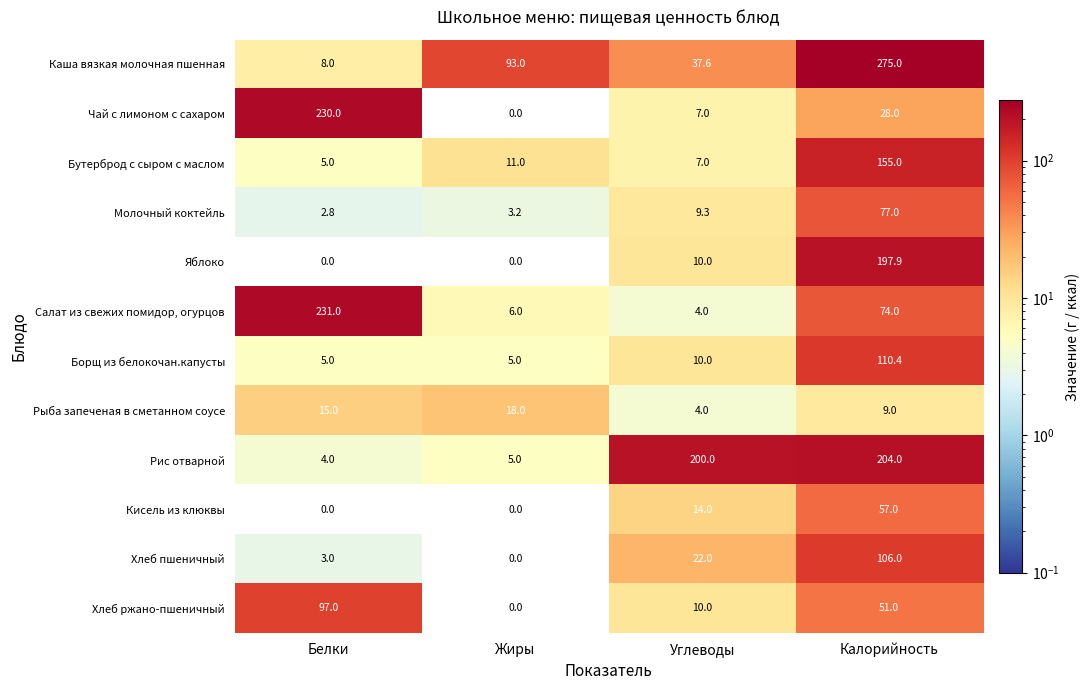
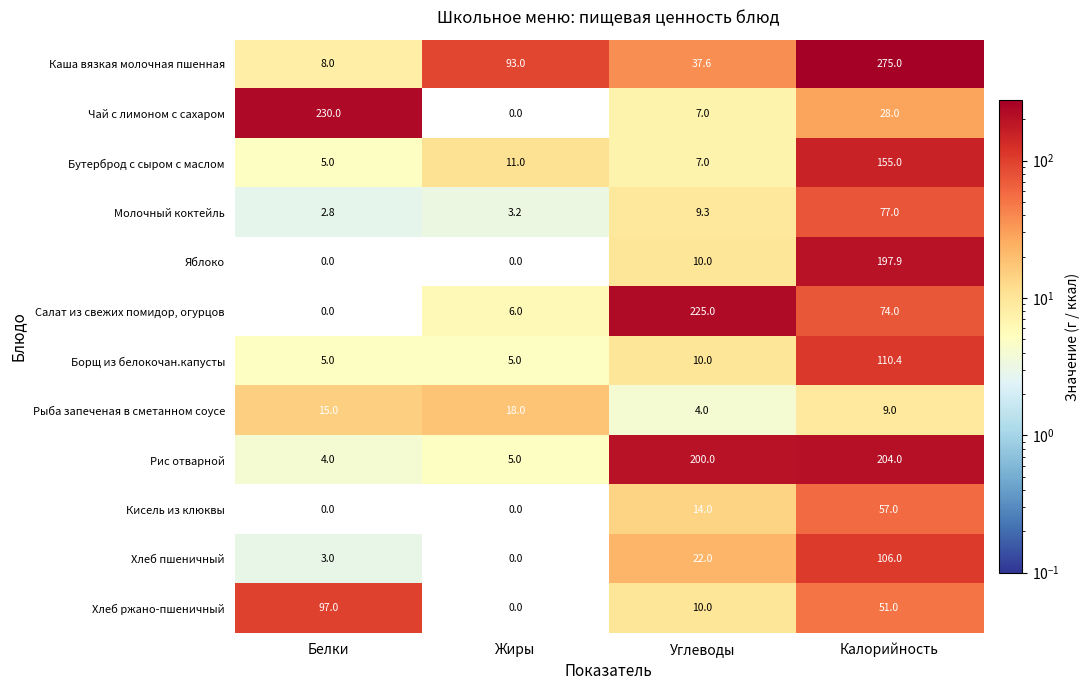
  {
    "Каша вязкая молочная пшенная": {
      "Белки": 8.0,
      "Жиры": 93.0,
      "Углеводы": 37.6,
      "Калорийность": 275.0
    },
    "Чай с лимоном с сахаром": {
      "Белки": 230.0,
      "Жиры": 0.0,
      "Углеводы": 7.0,
      "Калорийность": 28.0
    },
    "Бутерброд с сыром с маслом": {
      "Белки": 5.0,
      "Жиры": 11.0,
      "Углеводы": 7.0,
      "Калорийность": 155.0
    },
    "Молочный коктейль": {
      "Белки": 2.8,
      "Жиры": 3.2,
      "Углеводы": 9.3,
      "Калорийность": 77.0
    },
    "Яблоко": {
      "Белки": 0.0,
      "Жиры": 0.0,
      "Углеводы": 10.0,
      "Калорийность": 197.9
    },
    "Салат из свежих помидор, огурцов": {
-     "Белки": 231.0,
+     "Белки": 0.0,
      "Жиры": 6.0,
-     "Углеводы": 4.0,
+     "Углеводы": 225.0,
      "Калорийность": 74.0
    },
    "Борщ из белокочан.капусты": {
      "Белки": 5.0,
      "Жиры": 5.0,
      "Углеводы": 10.0,
      "Калорийность": 110.4
    },
    "Рыба запеченая в сметанном соусе": {
      "Белки": 15.0,
      "Жиры": 18.0,
      "Углеводы": 4.0,
      "Калорийность": 9.0
    },
    "Рис отварной": {
      "Белки": 4.0,
      "Жиры": 5.0,
      "Углеводы": 200.0,
      "Калорийность": 204.0
    },
    "Кисель из клюквы": {
      "Белки": 0.0,
      "Жиры": 0.0,
      "Углеводы": 14.0,
      "Калорийность": 57.0
    },
    "Хлеб пшеничный": {
      "Белки": 3.0,
      "Жиры": 0.0,
      "Углеводы": 22.0,
      "Калорийность": 106.0
    },
    "Хлеб ржано-пшеничный": {
      "Белки": 97.0,
      "Жиры": 0.0,
      "Углеводы": 10.0,
      "Калорийность": 51.0
    }
  }
